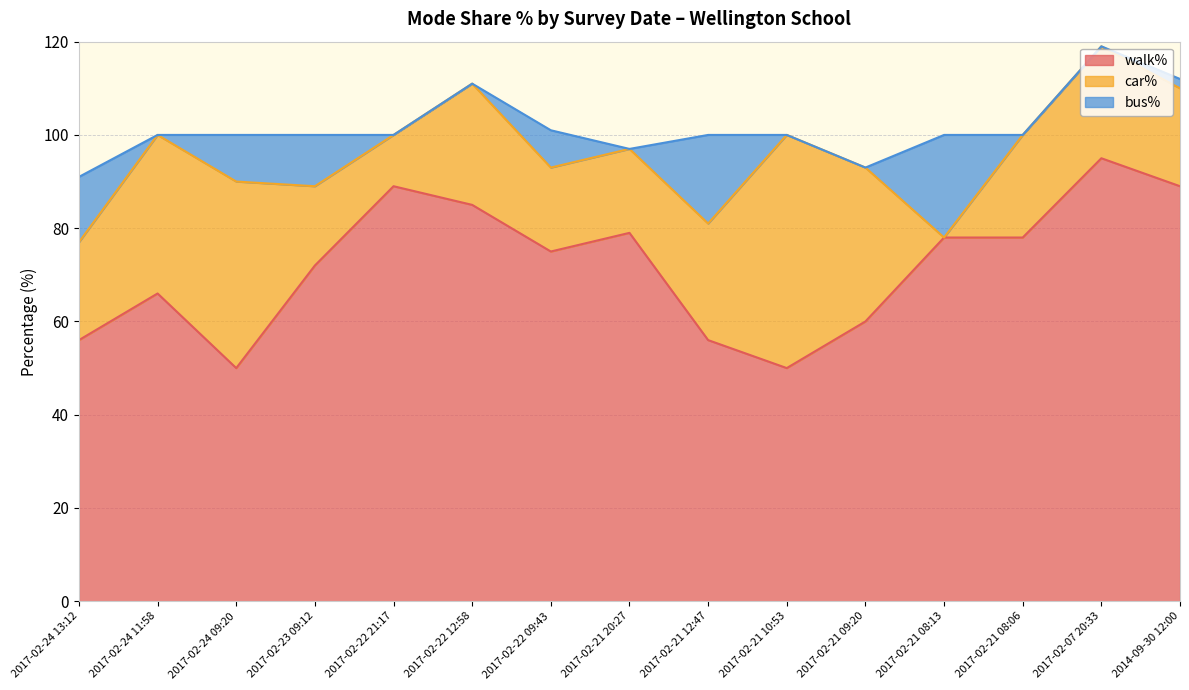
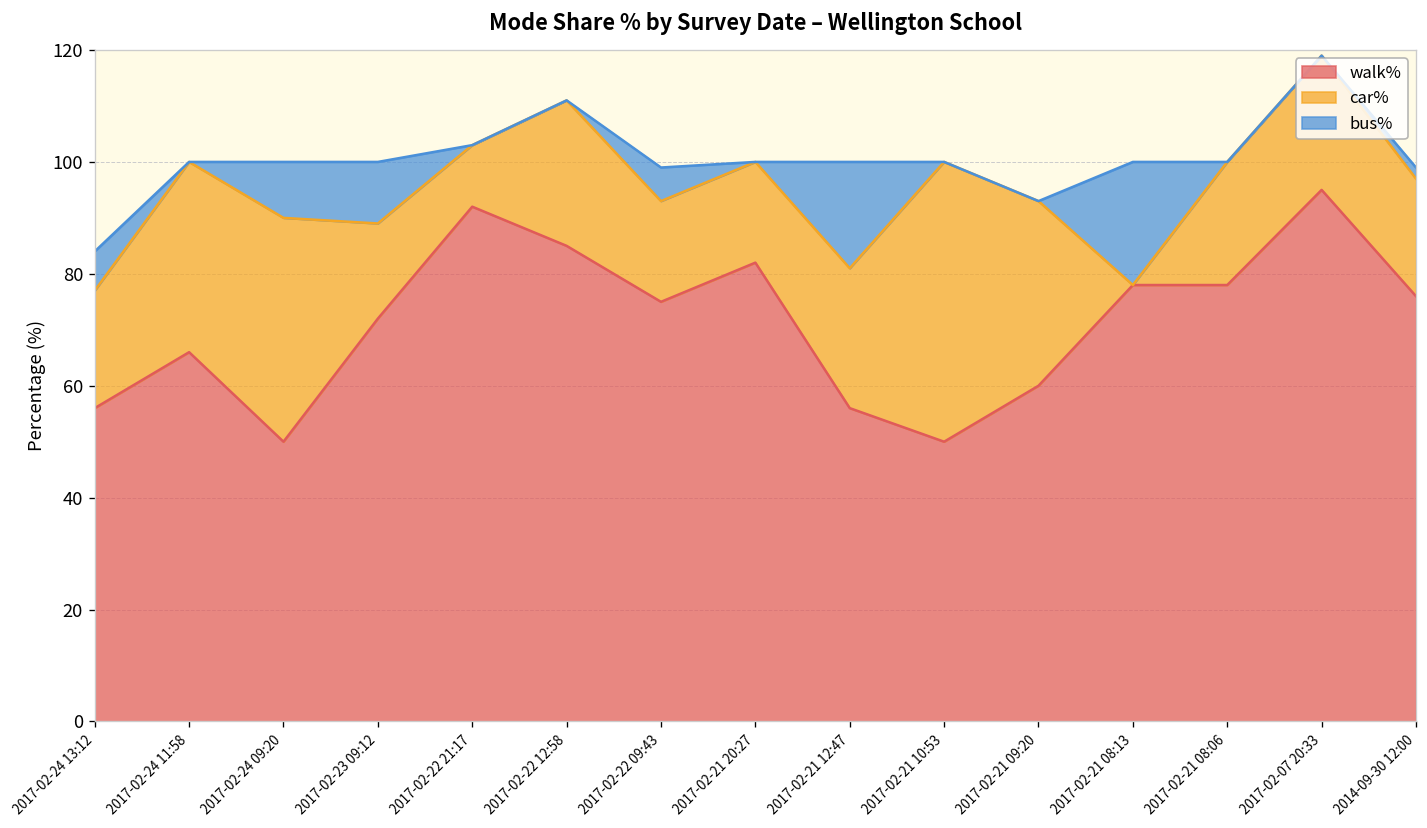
  {
    "walk%": {
      "2017-02-24 13:12": 56,
      "2017-02-24 11:58": 66,
      "2017-02-24 09:20": 50,
      "2017-02-23 09:12": 72,
-     "2017-02-22 21:17": 89,
+     "2017-02-22 21:17": 92,
      "2017-02-22 12:58": 85,
      "2017-02-22 09:43": 75,
-     "2017-02-21 20:27": 79,
+     "2017-02-21 20:27": 82,
      "2017-02-21 12:47": 56,
      "2017-02-21 10:53": 50,
      "2017-02-21 09:20": 60,
      "2017-02-21 08:06": 78,
      "2017-02-07 20:33": 95,
-     "2014-09-30 12:00": 89
+     "2014-09-30 12:00": 76
    },
    "car%": {
      "2017-02-24 13:12": 21,
      "2017-02-24 09:20": 40,
      "2017-02-23 09:12": 17,
      "2017-02-22 09:43": 18,
      "2017-02-21 12:47": 25,
      "2014-09-30 12:00": 21
    },
    "bus%": {
-     "2017-02-24 13:12": 14,
+     "2017-02-24 13:12": 7,
      "2017-02-24 09:20": 10,
      "2017-02-23 09:12": 11,
-     "2017-02-22 09:43": 8,
+     "2017-02-22 09:43": 6,
      "2017-02-21 12:47": 19,
      "2017-02-21 08:13": 22,
      "2014-09-30 12:00": 2
    }
  }
